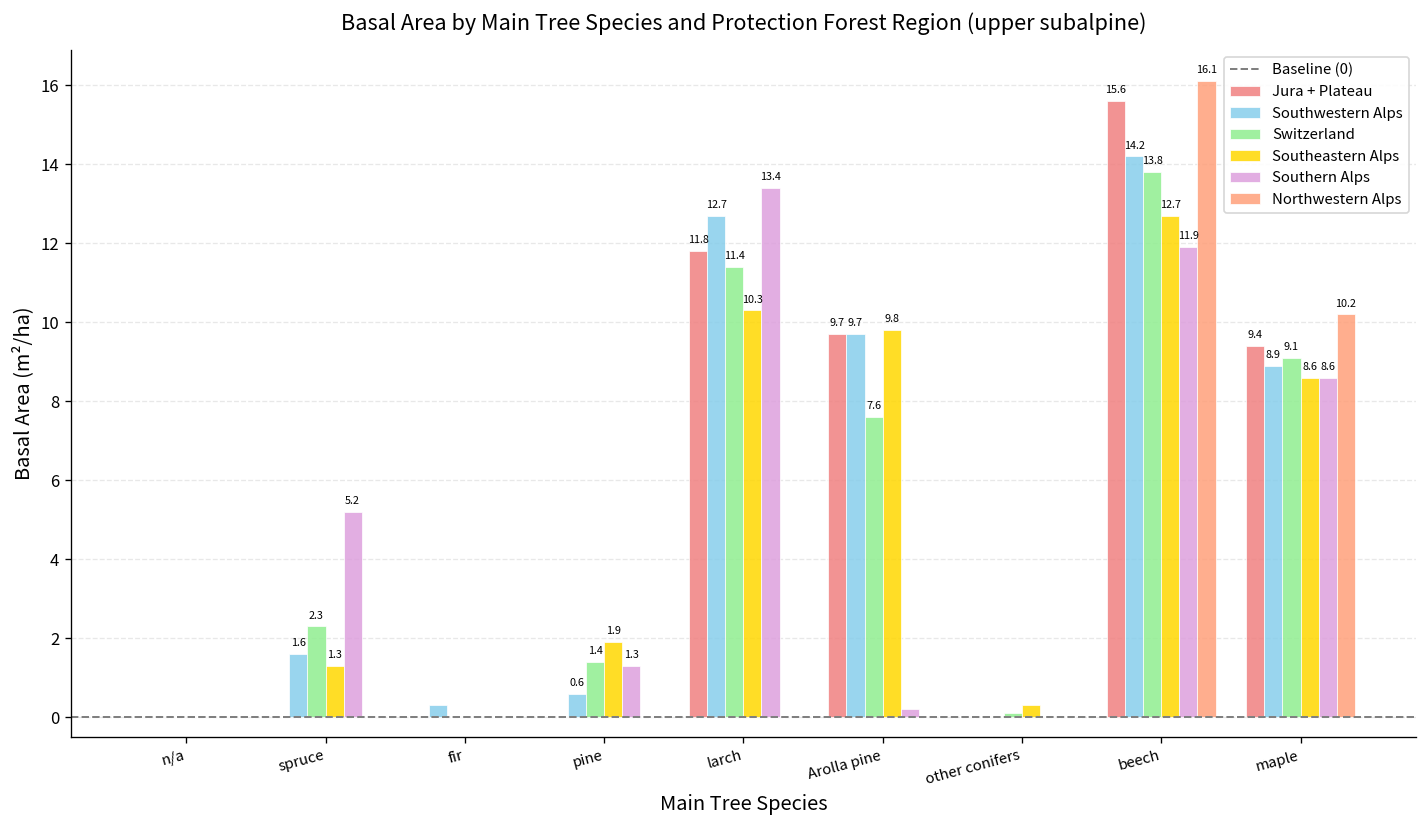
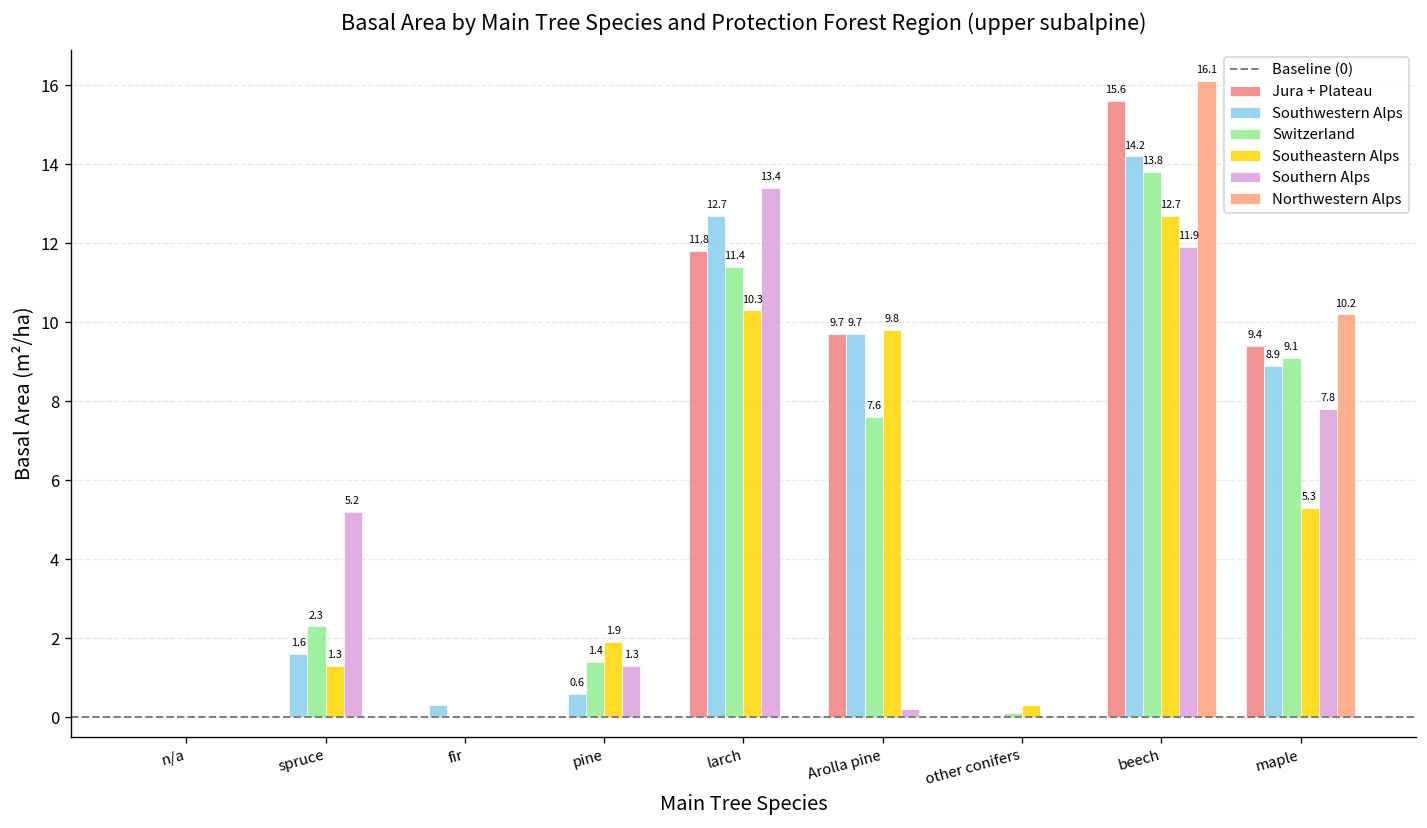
  {
    "Southwestern Alps": {
      "spruce": 1.6,
      "pine": 0.6,
      "larch": 12.7,
      "Arolla pine": 9.7,
      "beech": 14.2,
      "maple": 8.9
    },
    "Switzerland": {
      "spruce": 2.3,
      "pine": 1.4,
      "larch": 11.4,
      "Arolla pine": 7.6,
      "beech": 13.8,
      "maple": 9.1
    },
    "Southeastern Alps": {
      "spruce": 1.3,
      "pine": 1.9,
      "larch": 10.3,
      "Arolla pine": 9.8,
      "beech": 12.7,
-     "maple": 8.6
+     "maple": 5.3
    },
    "Southern Alps": {
      "spruce": 5.2,
      "pine": 1.3,
      "larch": 13.4,
      "beech": 11.9,
-     "maple": 8.6
+     "maple": 7.8
    }
  }
